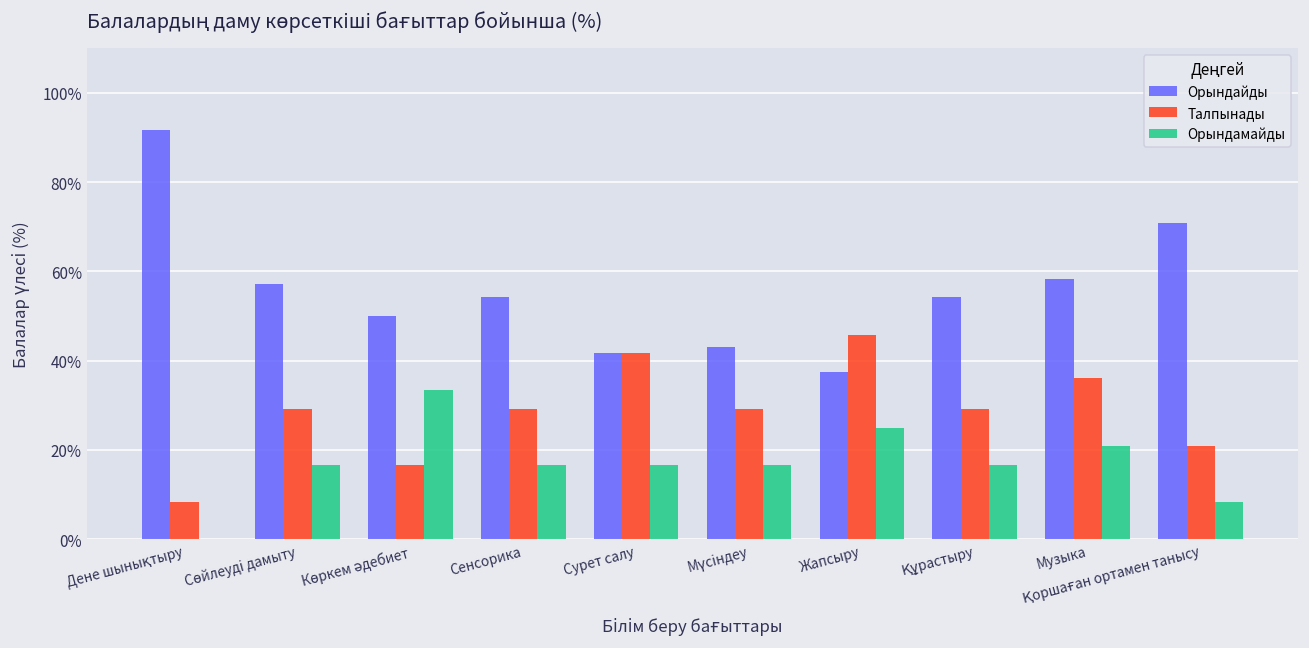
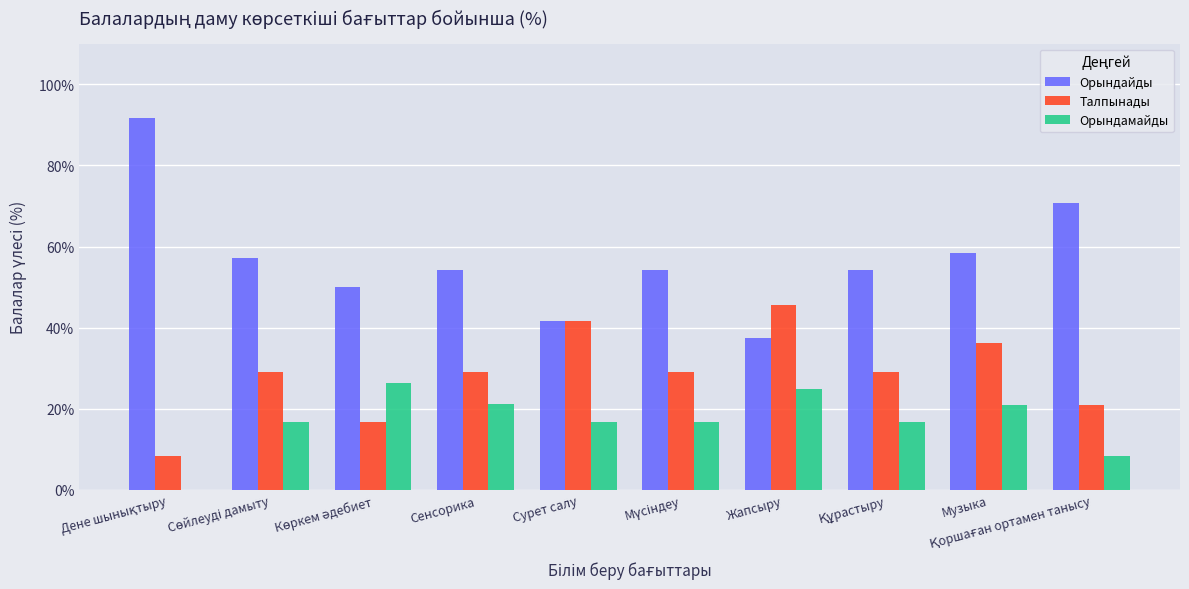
  {
    "Орындайды": {
      "Дене шынықтыру": "92%",
      "Сөйлеуді дамыту": "57%",
      "Көркем әдебиет": "50%",
      "Сенсорика": "54%",
      "Сурет салу": "42%",
-     "Мүсіндеу": "43%",
+     "Мүсіндеу": "54%",
      "Жапсыру": "38%",
      "Құрастыру": "54%",
      "Музыка": "58%",
      "Қоршаған ортамен танысу": "71%"
    },
    "Талпынады": {
      "Дене шынықтыру": "8%",
      "Сөйлеуді дамыту": "29%",
      "Көркем әдебиет": "17%",
      "Сенсорика": "29%",
      "Сурет салу": "42%",
      "Мүсіндеу": "29%",
      "Жапсыру": "46%",
      "Құрастыру": "29%",
      "Музыка": "36%",
      "Қоршаған ортамен танысу": "21%"
    },
    "Орындамайды": {
      "Дене шынықтыру": "0%",
      "Сөйлеуді дамыту": "17%",
-     "Көркем әдебиет": "33%",
-     "Сенсорика": "17%",
+     "Көркем әдебиет": "26%",
+     "Сенсорика": "21%",
      "Сурет салу": "17%",
      "Мүсіндеу": "17%",
      "Жапсыру": "25%",
      "Құрастыру": "17%",
      "Музыка": "21%",
      "Қоршаған ортамен танысу": "8%"
    }
  }
